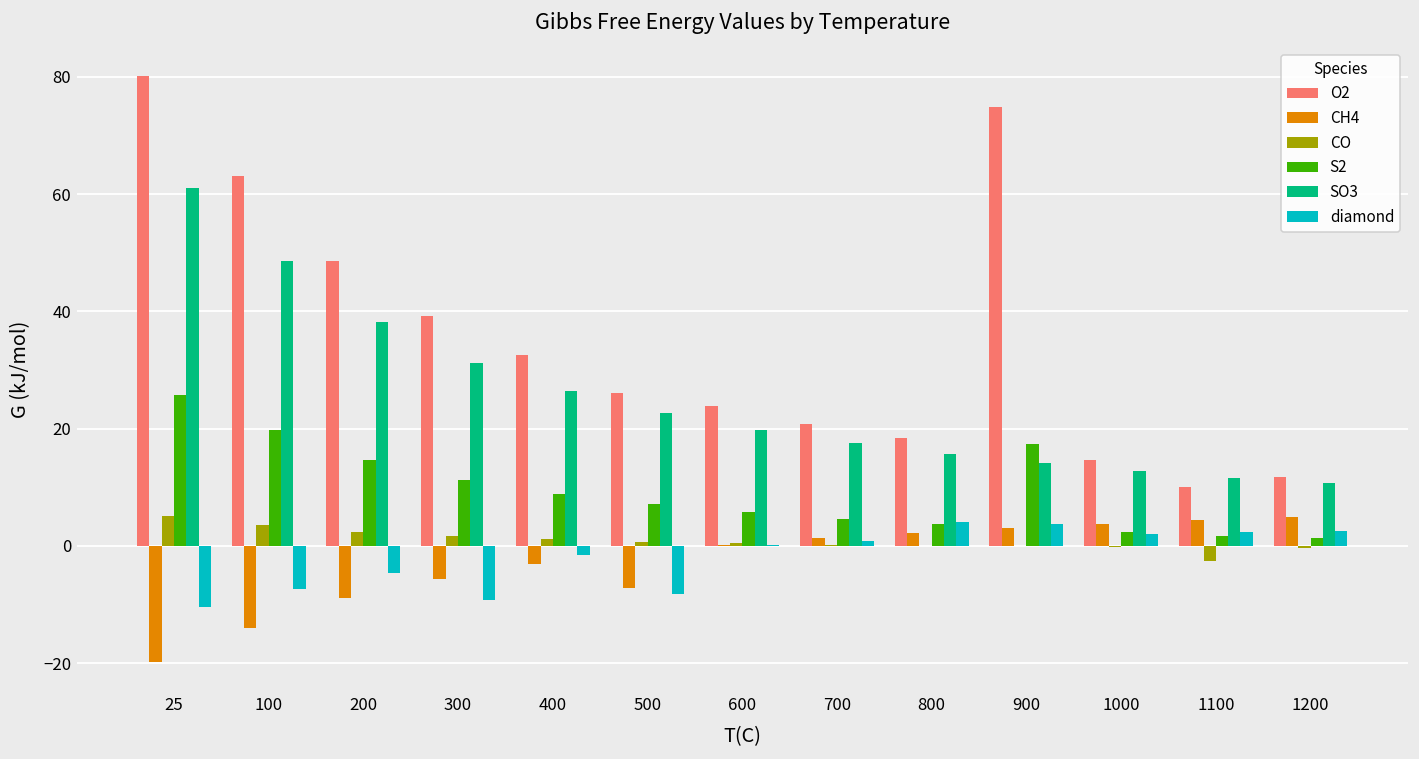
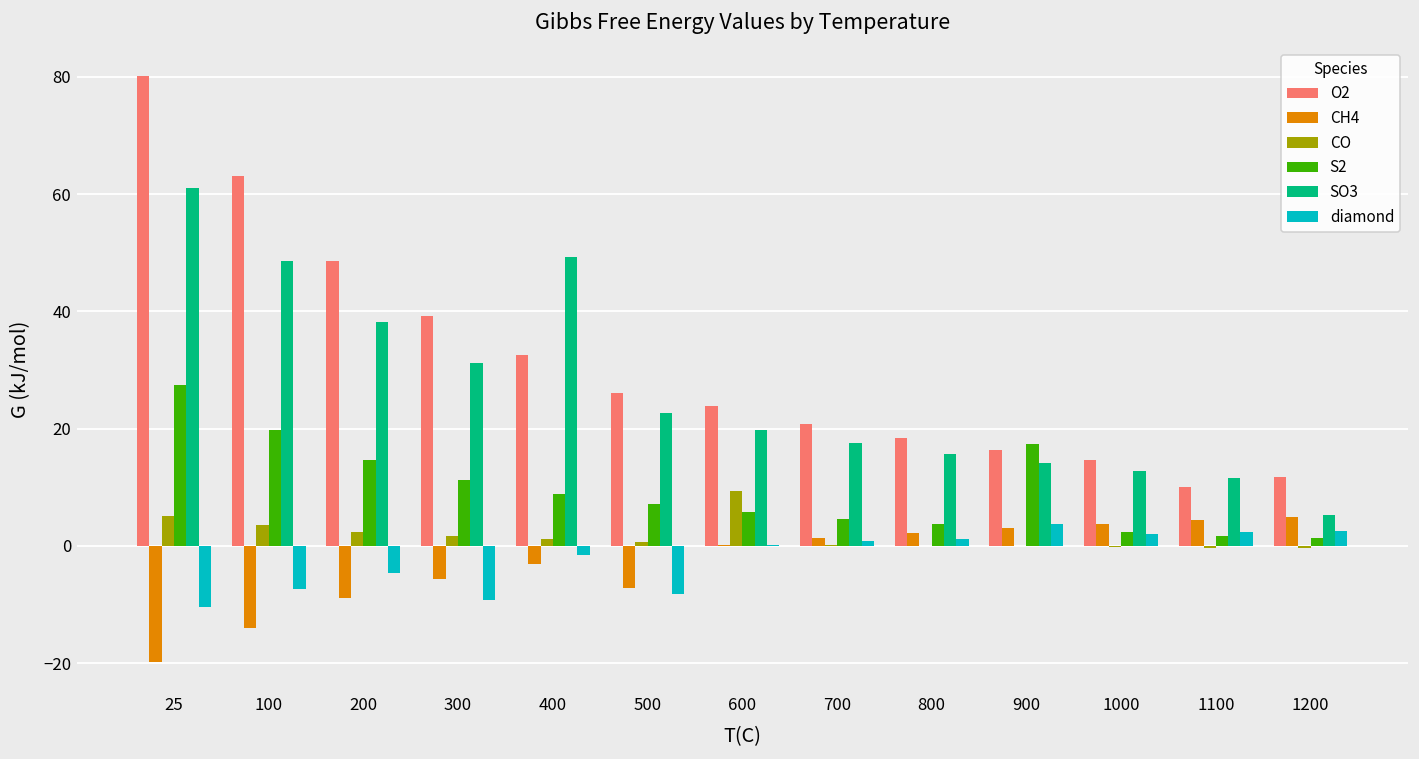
  {
    "O2": {
      "25": 80,
      "100": 63,
      "200": 49,
      "300": 39,
      "400": 33,
      "500": 26,
      "600": 24,
      "700": 21,
      "800": 18,
-     "900": 75,
+     "900": 16,
      "1000": 15,
      "1100": 10,
      "1200": 12
    },
    "CH4": {
      "25": -20,
      "100": -14,
      "200": -9,
      "300": -6,
      "400": -3,
      "500": -7,
      "700": 1,
      "800": 2,
      "900": 3,
      "1000": 4,
      "1100": 4,
      "1200": 5
    },
    "CO": {
      "25": 5,
      "100": 4,
      "200": 2,
      "300": 2,
      "400": 1,
      "500": 1,
-     "600": 0,
-     "1100": -3
+     "600": 9,
+     "1100": 0
    },
    "S2": {
-     "25": 26,
+     "25": 27,
      "100": 20,
      "200": 15,
      "300": 11,
      "400": 9,
      "500": 7,
      "600": 6,
      "700": 5,
      "800": 4,
      "900": 17,
      "1000": 2,
      "1100": 2,
      "1200": 1
    },
    "SO3": {
      "25": 61,
      "100": 49,
      "200": 38,
      "300": 31,
-     "400": 26,
+     "400": 49,
      "500": 23,
      "600": 20,
      "700": 18,
      "800": 16,
      "900": 14,
      "1000": 13,
      "1100": 12,
-     "1200": 11
+     "1200": 5
    },
    "diamond": {
      "25": -10,
      "100": -7,
      "200": -5,
      "300": -9,
      "400": -2,
      "500": -8,
      "700": 1,
-     "800": 4,
+     "800": 1,
      "900": 4,
      "1000": 2,
      "1100": 2,
      "1200": 3
    }
  }
